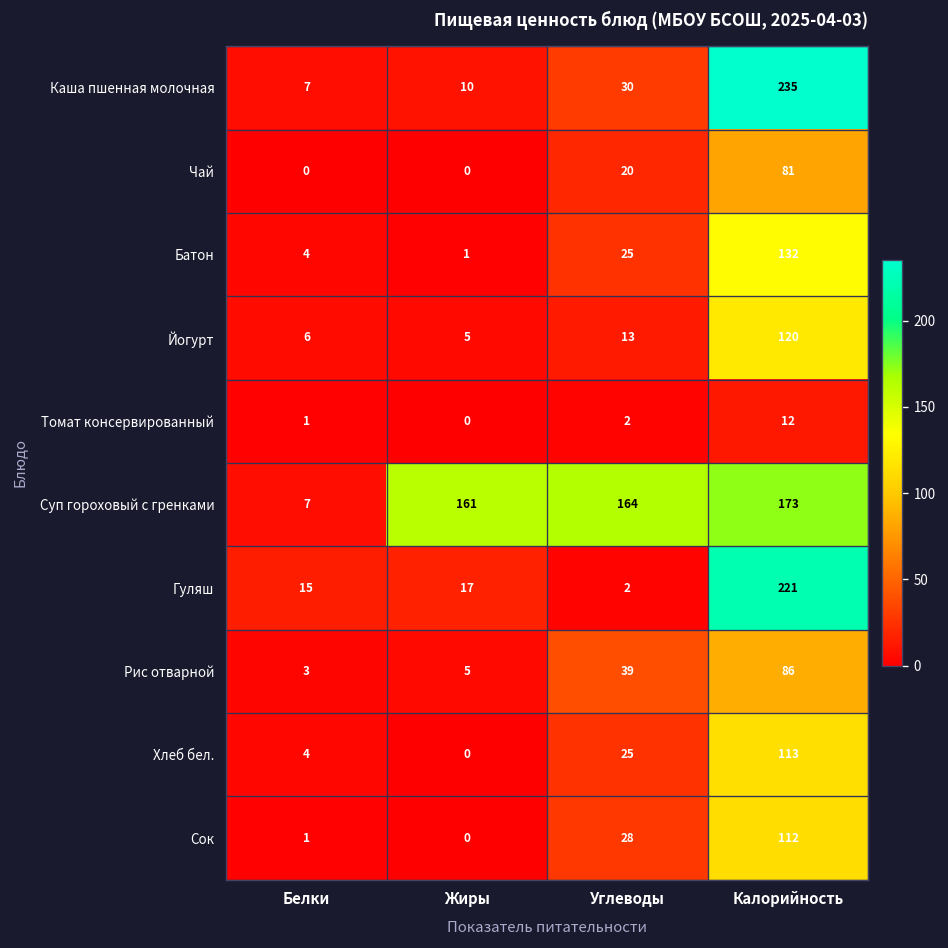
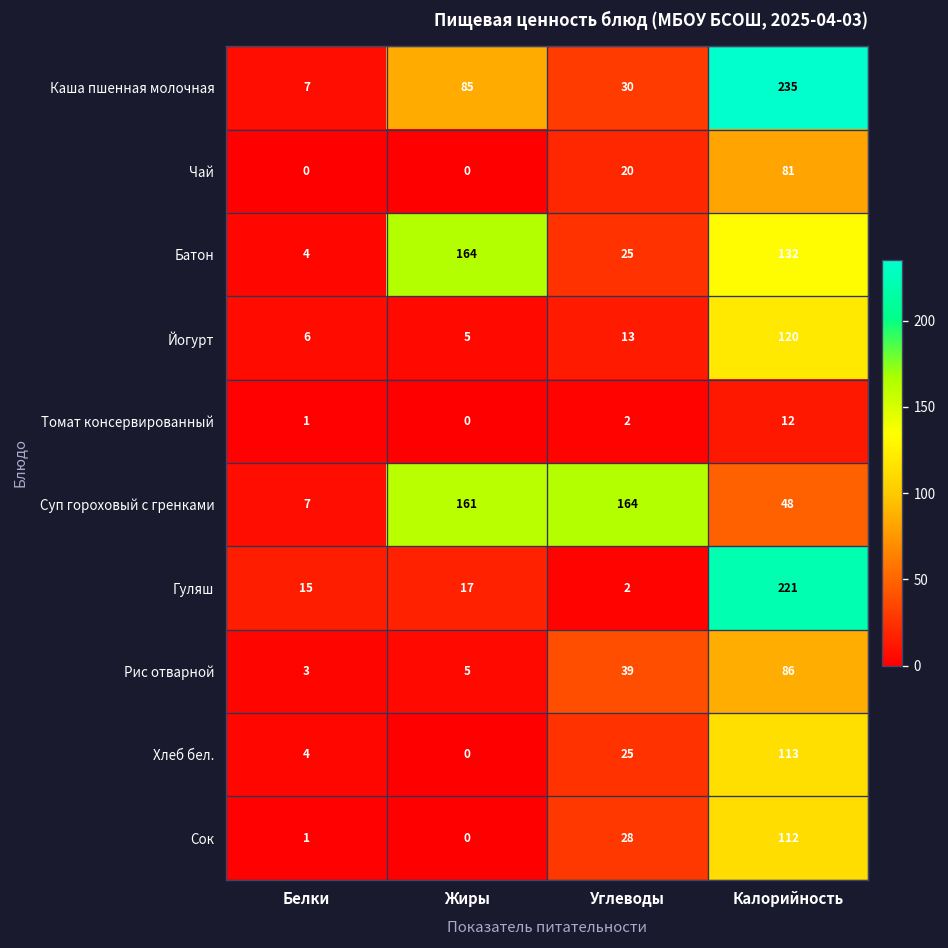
  {
    "Каша пшенная молочная": {
      "Белки": 7,
-     "Жиры": 10,
+     "Жиры": 85,
      "Углеводы": 30,
      "Калорийность": 235
    },
    "Чай": {
      "Белки": 0,
      "Жиры": 0,
      "Углеводы": 20,
      "Калорийность": 81
    },
    "Батон": {
      "Белки": 4,
-     "Жиры": 1,
+     "Жиры": 164,
      "Углеводы": 25,
      "Калорийность": 132
    },
    "Йогурт": {
      "Белки": 6,
      "Жиры": 5,
      "Углеводы": 13,
      "Калорийность": 120
    },
    "Томат консервированный": {
      "Белки": 1,
      "Жиры": 0,
      "Углеводы": 2,
      "Калорийность": 12
    },
    "Суп гороховый с гренками": {
      "Белки": 7,
      "Жиры": 161,
      "Углеводы": 164,
-     "Калорийность": 173
+     "Калорийность": 48
    },
    "Гуляш": {
      "Белки": 15,
      "Жиры": 17,
      "Углеводы": 2,
      "Калорийность": 221
    },
    "Рис отварной": {
      "Белки": 3,
      "Жиры": 5,
      "Углеводы": 39,
      "Калорийность": 86
    },
    "Хлеб бел.": {
      "Белки": 4,
      "Жиры": 0,
      "Углеводы": 25,
      "Калорийность": 113
    },
    "Сок": {
      "Белки": 1,
      "Жиры": 0,
      "Углеводы": 28,
      "Калорийность": 112
    }
  }
